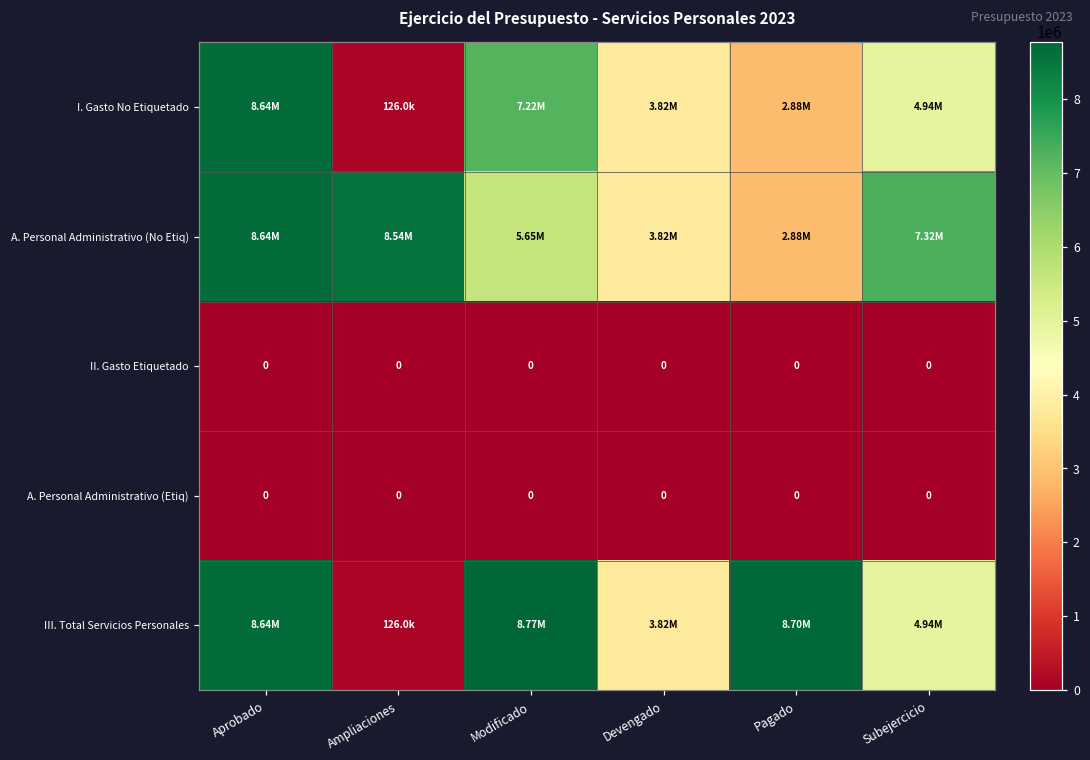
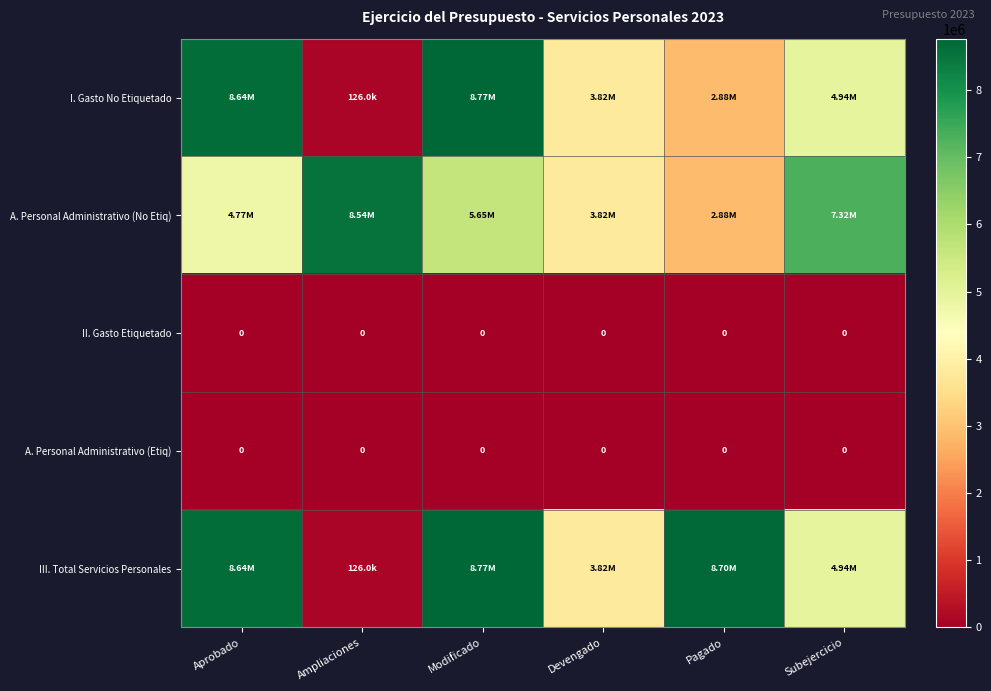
  {
    "I. Gasto No Etiquetado": {
      "Aprobado": "8.64M",
      "Ampliaciones": "126.0k",
-     "Modificado": "7.22M",
+     "Modificado": "8.77M",
      "Devengado": "3.82M",
      "Pagado": "2.88M",
      "Subejercicio": "4.94M"
    },
    "A. Personal Administrativo (No Etiq)": {
-     "Aprobado": "8.64M",
+     "Aprobado": "4.77M",
      "Ampliaciones": "8.54M",
      "Modificado": "5.65M",
      "Devengado": "3.82M",
      "Pagado": "2.88M",
      "Subejercicio": "7.32M"
    },
    "II. Gasto Etiquetado": {
      "Aprobado": "0",
      "Ampliaciones": "0",
      "Modificado": "0",
      "Devengado": "0",
      "Pagado": "0",
      "Subejercicio": "0"
    },
    "A. Personal Administrativo (Etiq)": {
      "Aprobado": "0",
      "Ampliaciones": "0",
      "Modificado": "0",
      "Devengado": "0",
      "Pagado": "0",
      "Subejercicio": "0"
    },
    "III. Total Servicios Personales": {
      "Aprobado": "8.64M",
      "Ampliaciones": "126.0k",
      "Modificado": "8.77M",
      "Devengado": "3.82M",
      "Pagado": "8.70M",
      "Subejercicio": "4.94M"
    }
  }
